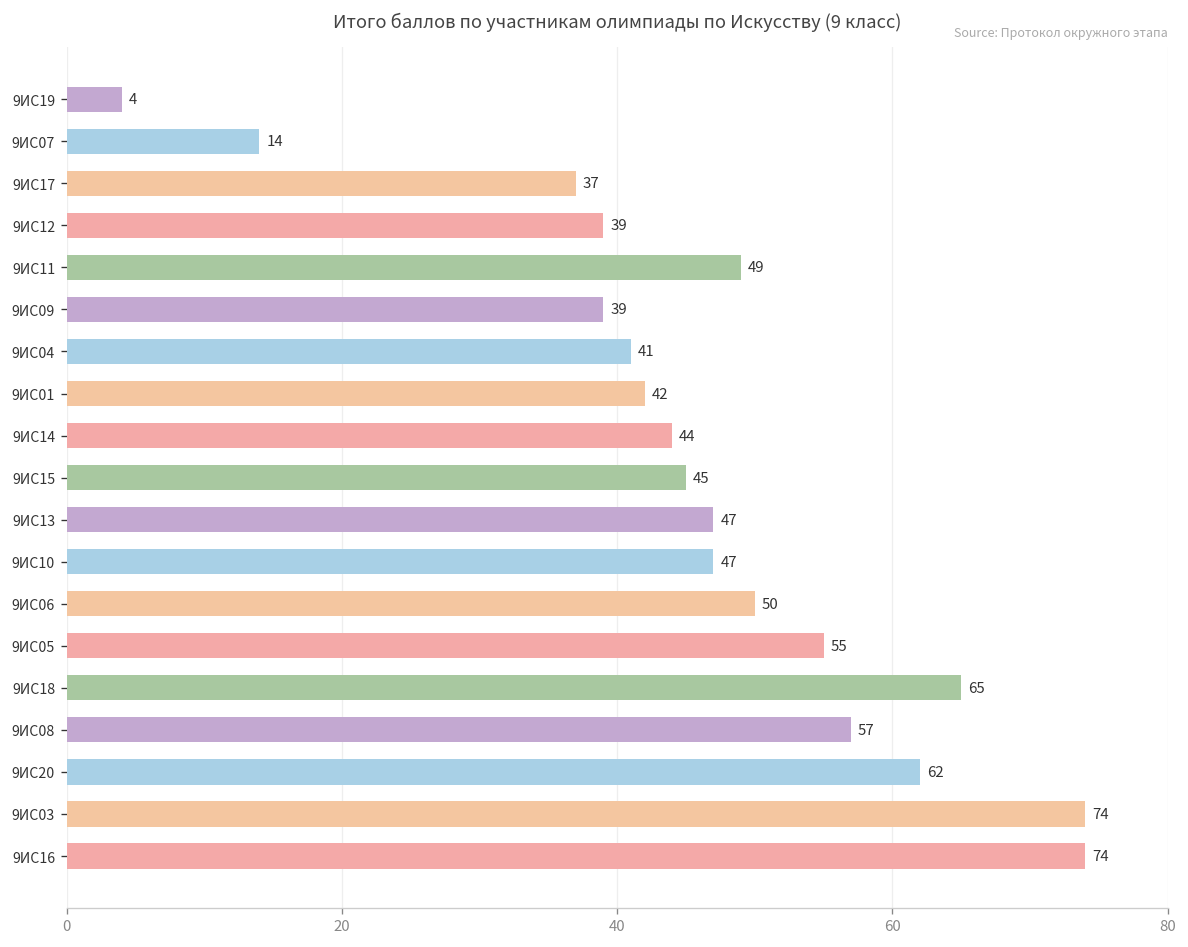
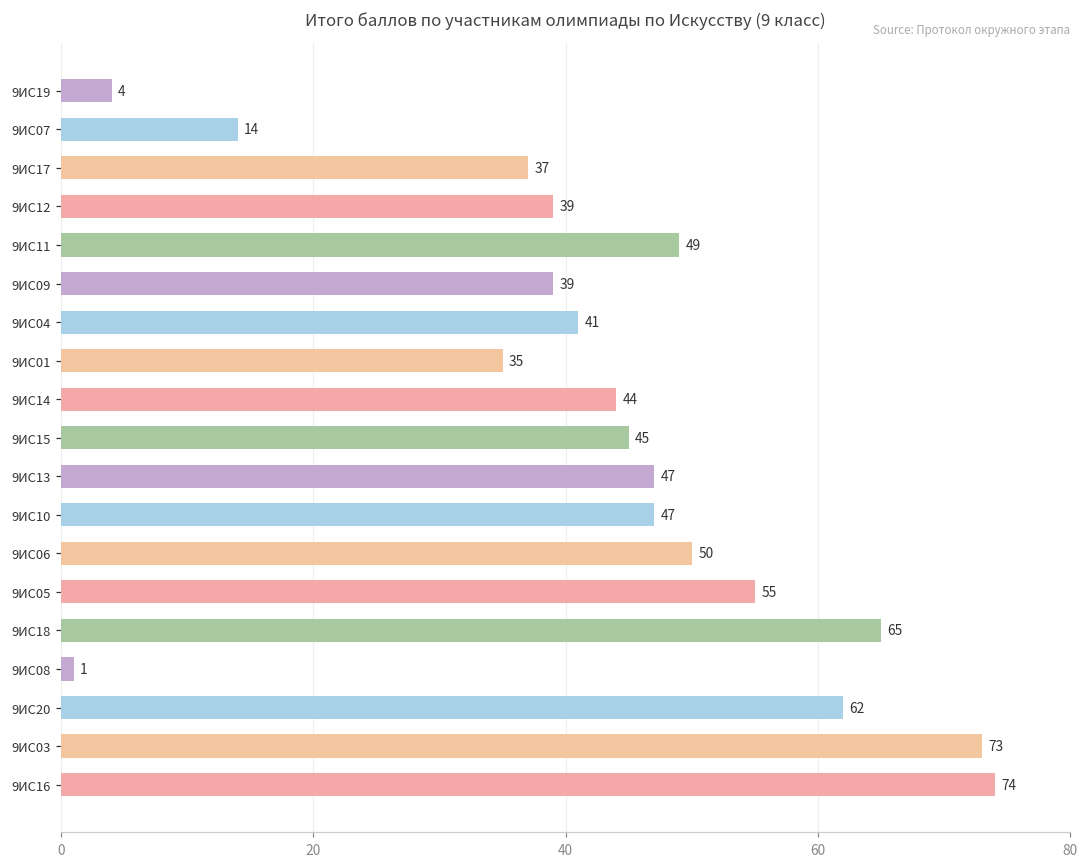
  {
    "9ИС19": 4,
    "9ИС07": 14,
    "9ИС17": 37,
    "9ИС12": 39,
    "9ИС11": 49,
    "9ИС09": 39,
    "9ИС04": 41,
-   "9ИС01": 42,
+   "9ИС01": 35,
    "9ИС14": 44,
    "9ИС15": 45,
    "9ИС13": 47,
    "9ИС10": 47,
    "9ИС06": 50,
    "9ИС05": 55,
    "9ИС18": 65,
-   "9ИС08": 57,
+   "9ИС08": 1,
    "9ИС20": 62,
-   "9ИС03": 74,
+   "9ИС03": 73,
    "9ИС16": 74
  }
